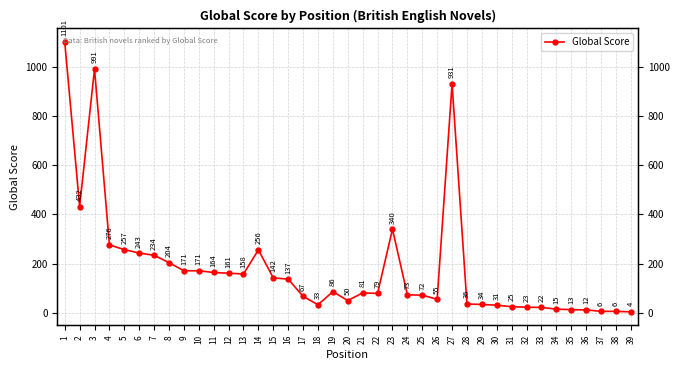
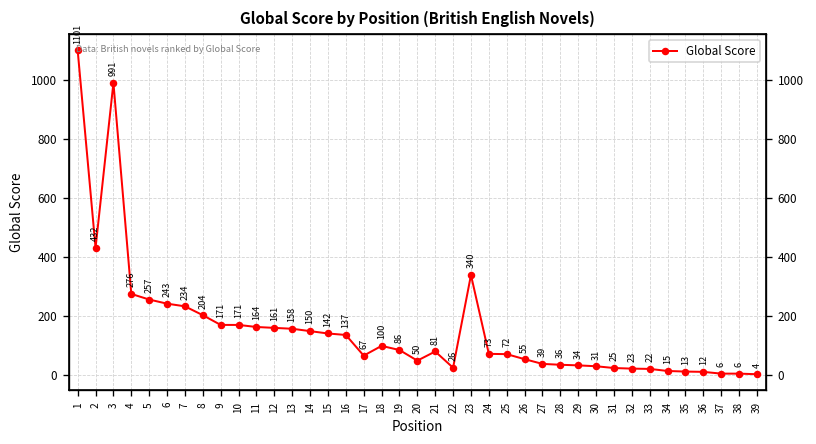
  {
    "1": 1101,
    "2": 432,
    "3": 991,
    "4": 276,
    "5": 257,
    "6": 243,
    "7": 234,
    "8": 204,
    "9": 171,
    "10": 171,
    "11": 164,
    "12": 161,
    "13": 158,
-   "14": 256,
+   "14": 150,
    "15": 142,
    "16": 137,
    "17": 67,
-   "18": 33,
+   "18": 100,
    "19": 86,
    "20": 50,
    "21": 81,
-   "22": 79,
+   "22": 26,
    "23": 340,
    "24": 73,
    "25": 72,
    "26": 55,
-   "27": 931,
+   "27": 39,
    "28": 36,
    "29": 34,
    "30": 31,
    "31": 25,
    "32": 23,
    "33": 22,
    "34": 15,
    "35": 13,
    "36": 12,
    "37": 6,
    "38": 6,
    "39": 4
  }
